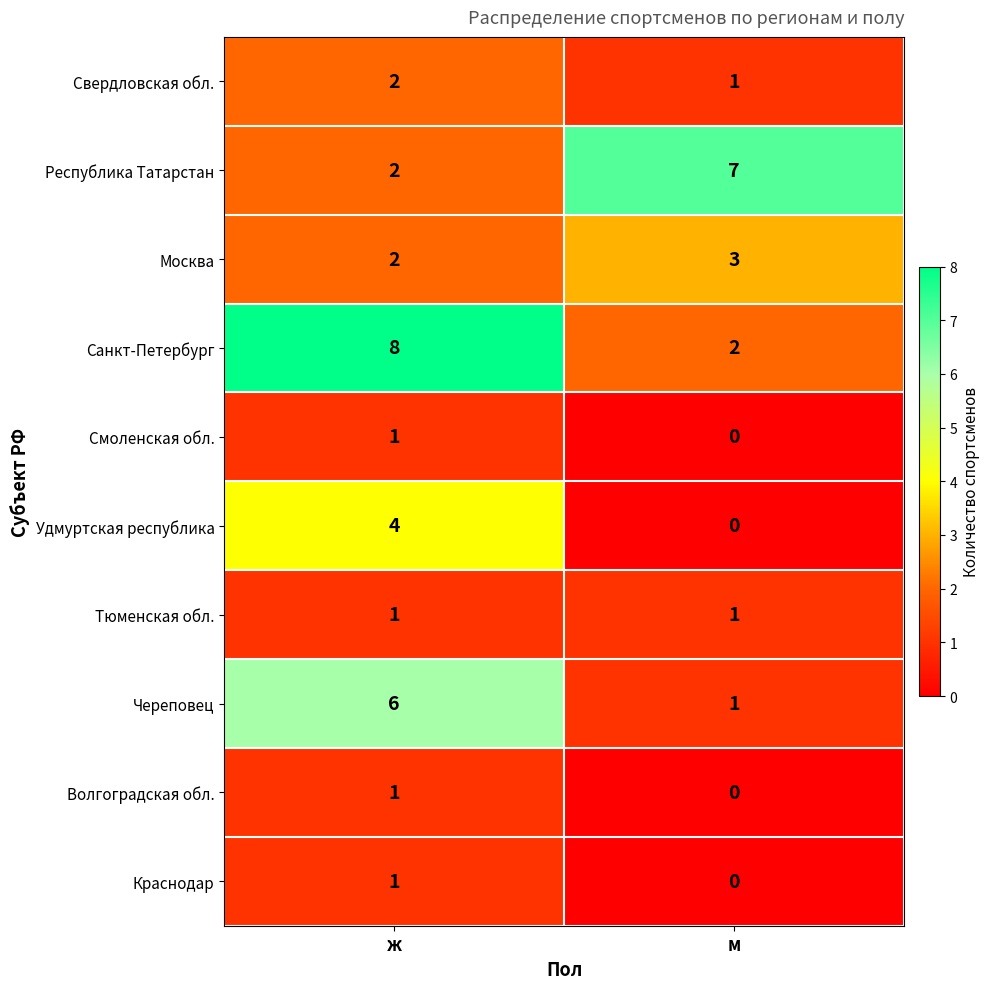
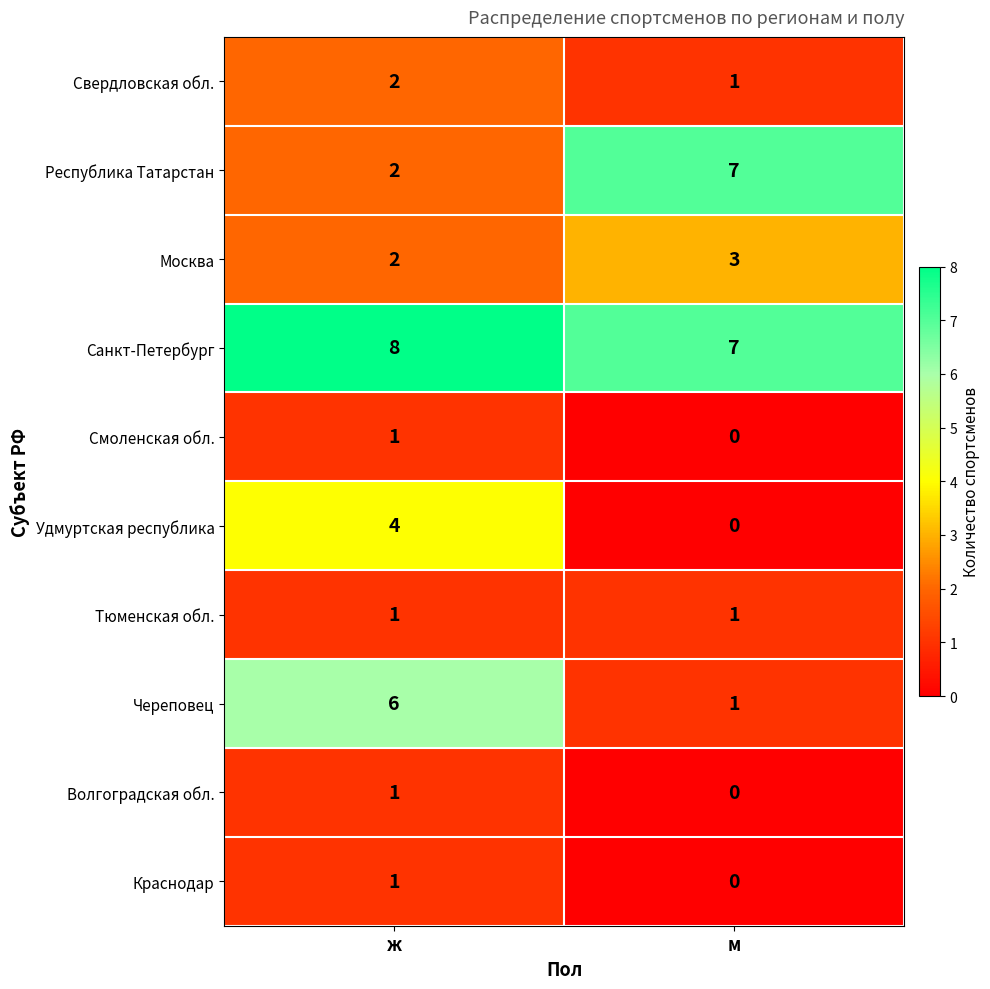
  {
    "Свердловская обл.": {
      "ж": 2,
      "м": 1
    },
    "Республика Татарстан": {
      "ж": 2,
      "м": 7
    },
    "Москва": {
      "ж": 2,
      "м": 3
    },
    "Санкт-Петербург": {
      "ж": 8,
-     "м": 2
+     "м": 7
    },
    "Смоленская обл.": {
      "ж": 1,
      "м": 0
    },
    "Удмуртская республика": {
      "ж": 4,
      "м": 0
    },
    "Тюменская обл.": {
      "ж": 1,
      "м": 1
    },
    "Череповец": {
      "ж": 6,
      "м": 1
    },
    "Волгоградская обл.": {
      "ж": 1,
      "м": 0
    },
    "Краснодар": {
      "ж": 1,
      "м": 0
    }
  }
